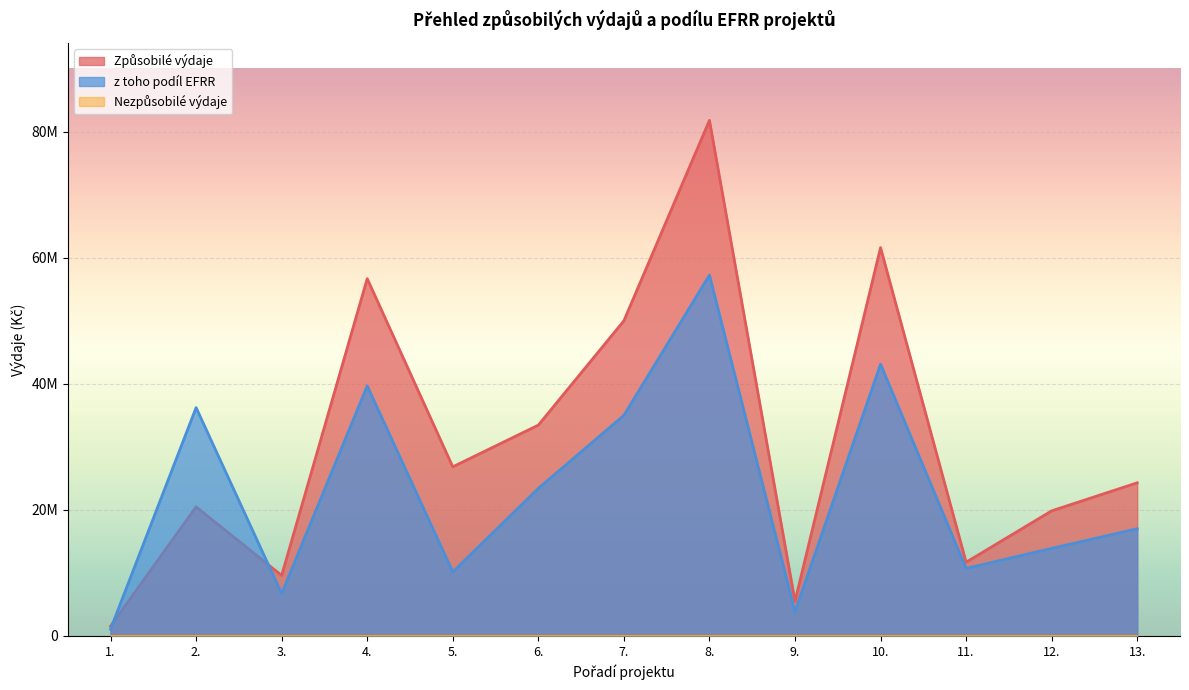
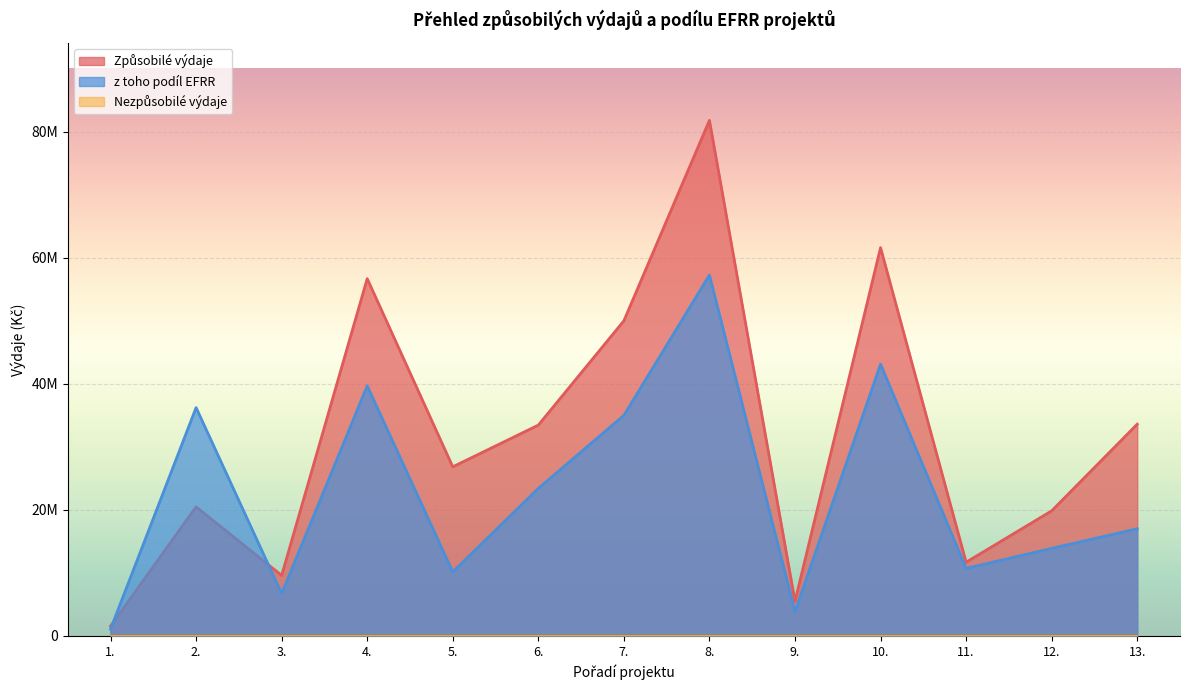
  {
    "Způsobilé výdaje": {
      "1.": 2000000,
      "2.": 20000000,
      "3.": 10000000,
      "4.": 57000000,
      "5.": 27000000,
      "6.": 33000000,
      "7.": 50000000,
      "8.": 82000000,
      "9.": 6000000,
      "10.": 62000000,
      "11.": 12000000,
      "12.": 20000000,
-     "13.": 24000000
+     "13.": 34000000
    },
    "z toho podíl EFRR": {
      "1.": 1000000,
      "2.": 36000000,
      "3.": 7000000,
      "4.": 40000000,
      "5.": 10000000,
      "6.": 23000000,
      "7.": 35000000,
      "8.": 57000000,
      "9.": 4000000,
      "10.": 43000000,
      "11.": 11000000,
      "12.": 14000000,
      "13.": 17000000
    },
    "Nezpůsobilé výdaje": {
      "1.": 0,
      "2.": 0,
      "3.": 0,
      "4.": 0,
      "5.": 0,
      "6.": 0,
      "7.": 0,
      "8.": 0,
      "9.": 0,
      "10.": 0,
      "11.": 0,
      "12.": 0,
      "13.": 0
    }
  }
